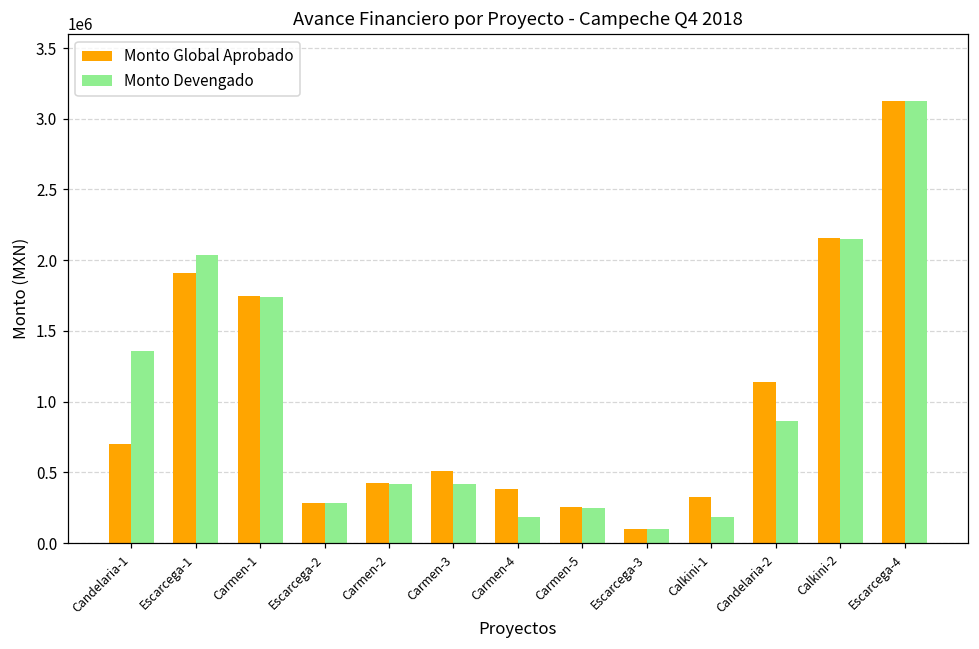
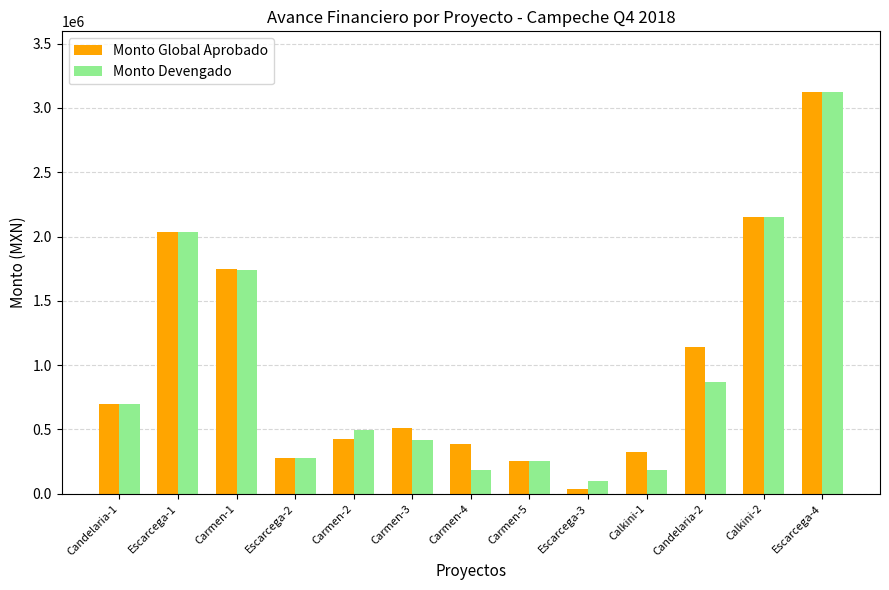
  {
    "Monto Global Aprobado": {
      "Candelaria-1": 700000,
-     "Escarcega-1": 1910000,
+     "Escarcega-1": 2040000,
      "Carmen-1": 1750000,
      "Escarcega-2": 280000,
      "Carmen-2": 430000,
      "Carmen-3": 510000,
      "Carmen-4": 380000,
      "Carmen-5": 260000,
-     "Escarcega-3": 100000,
+     "Escarcega-3": 40000,
      "Calkini-1": 330000,
      "Candelaria-2": 1140000,
      "Calkini-2": 2150000,
      "Escarcega-4": 3130000
    },
    "Monto Devengado": {
-     "Candelaria-1": 1360000,
+     "Candelaria-1": 700000,
      "Escarcega-1": 2040000,
      "Carmen-1": 1740000,
      "Escarcega-2": 280000,
-     "Carmen-2": 420000,
+     "Carmen-2": 500000,
      "Carmen-3": 420000,
      "Carmen-4": 180000,
      "Carmen-5": 250000,
      "Escarcega-3": 100000,
      "Calkini-1": 190000,
      "Candelaria-2": 870000,
      "Calkini-2": 2150000,
      "Escarcega-4": 3130000
    }
  }
